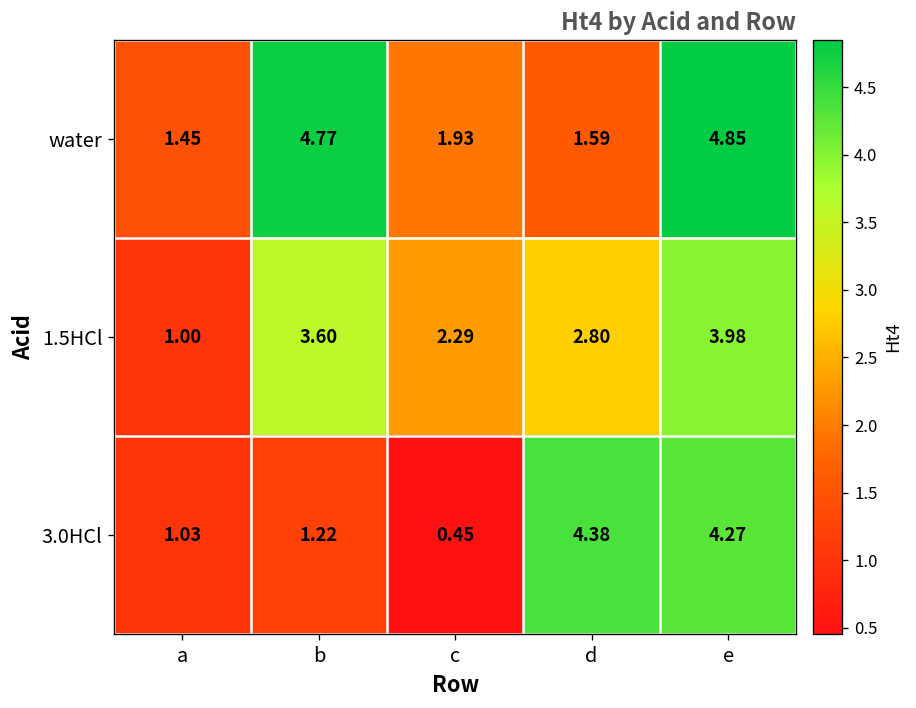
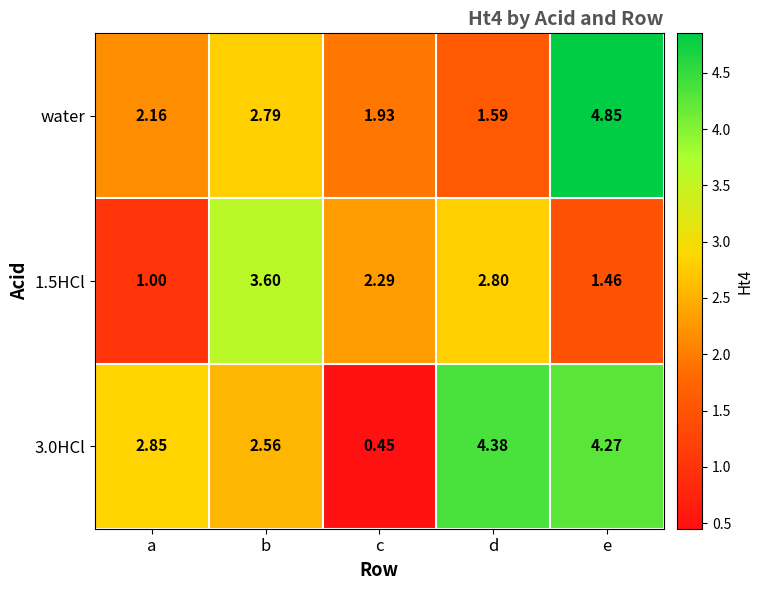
  {
    "water": {
-     "a": 1.45,
-     "b": 4.77,
+     "a": 2.16,
+     "b": 2.79,
      "c": 1.93,
      "d": 1.59,
      "e": 4.85
    },
    "1.5HCl": {
      "a": 1.00,
      "b": 3.60,
      "c": 2.29,
      "d": 2.80,
-     "e": 3.98
+     "e": 1.46
    },
    "3.0HCl": {
-     "a": 1.03,
-     "b": 1.22,
+     "a": 2.85,
+     "b": 2.56,
      "c": 0.45,
      "d": 4.38,
      "e": 4.27
    }
  }
